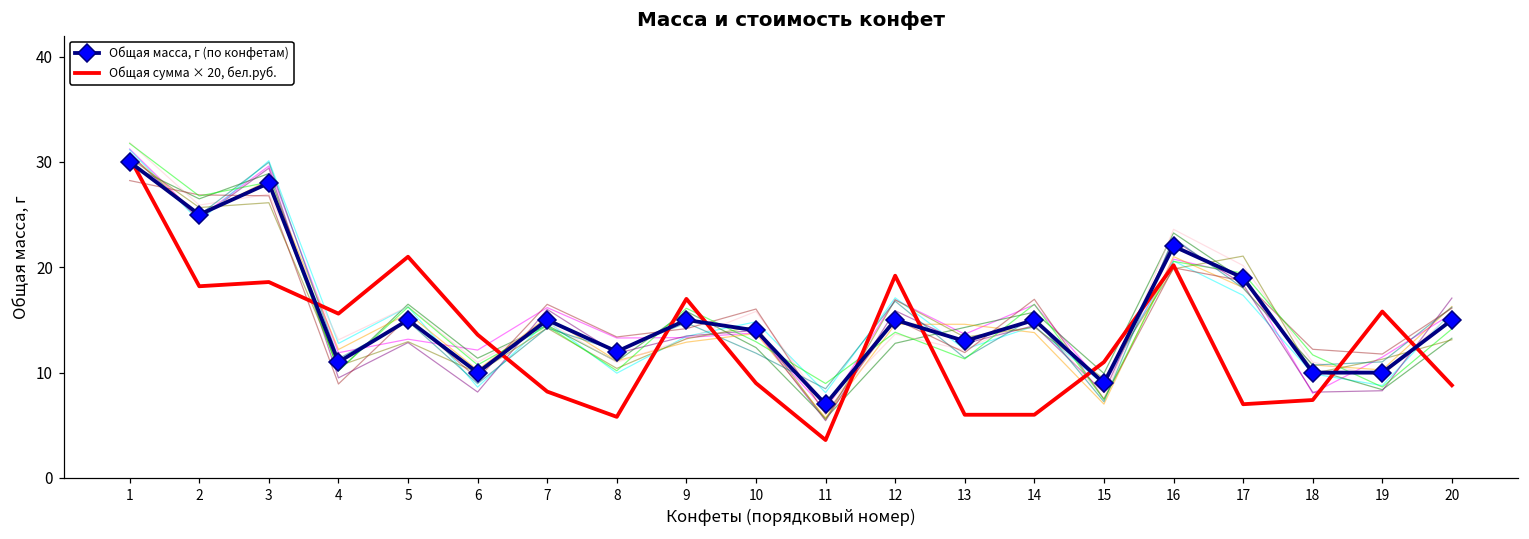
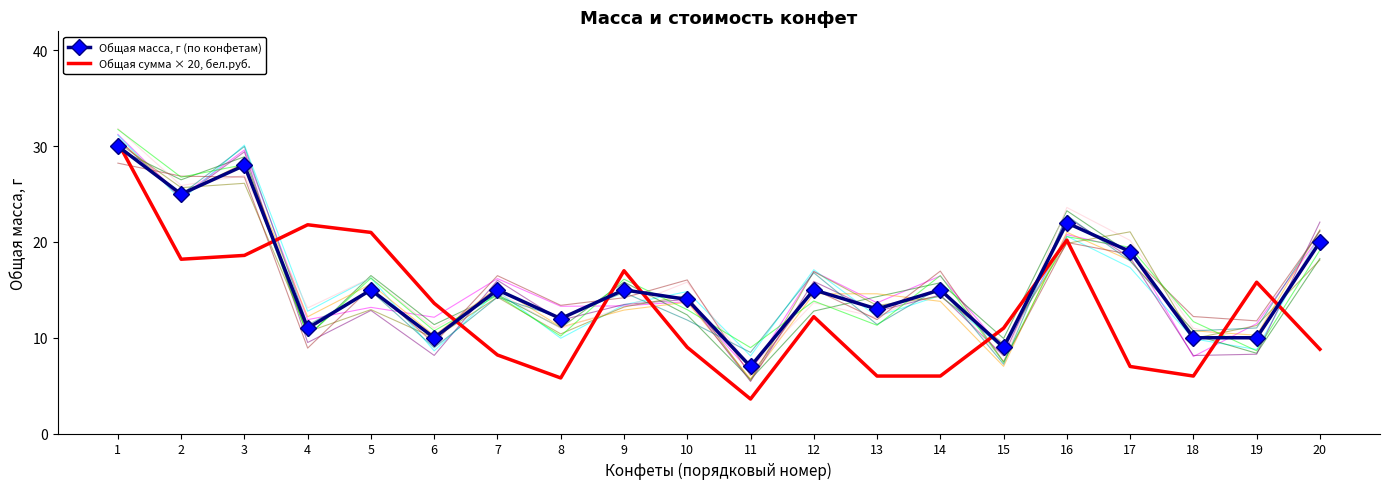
  {
    "Общая масса, г (по конфетам)": {
      "4": 11,
      "9": 15,
      "16": 22,
-     "20": 15
+     "20": 20
    },
    "Общая сумма × 20, бел.руб.": {
      "2": 18,
      "3": 19,
-     "4": 16,
+     "4": 22,
      "5": 21,
      "6": 14,
      "7": 8,
      "8": 6,
      "9": 17,
      "10": 9,
      "11": 4,
-     "12": 19,
+     "12": 12,
      "13": 6,
      "14": 6,
      "15": 11,
      "17": 7,
-     "18": 7,
+     "18": 6,
      "19": 16,
      "20": 9
    }
  }
